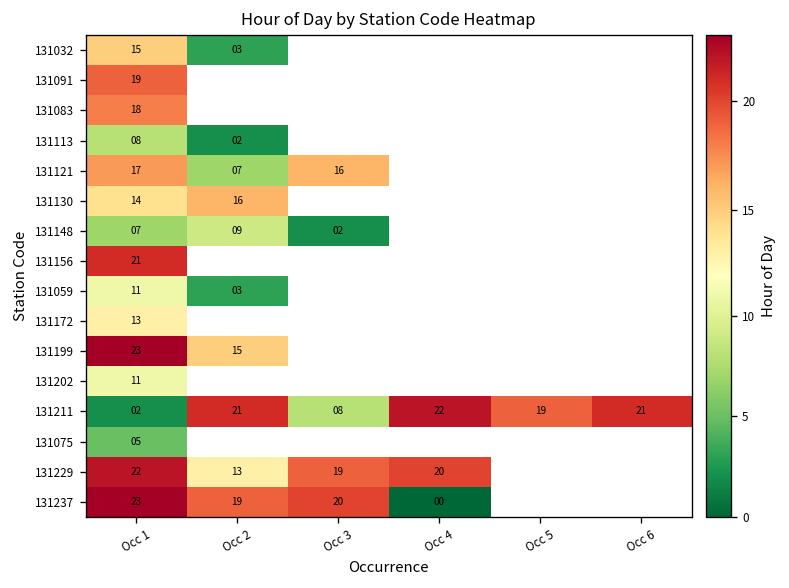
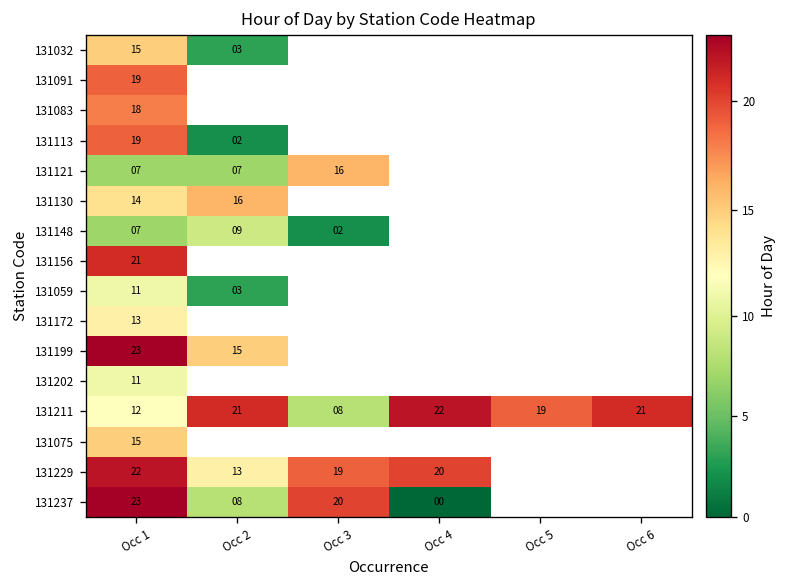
  {
    "131032": {
      "Occ 1": "15",
      "Occ 2": "03"
    },
    "131091": {
      "Occ 1": "19"
    },
    "131083": {
      "Occ 1": "18"
    },
    "131113": {
-     "Occ 1": "08",
+     "Occ 1": "19",
      "Occ 2": "02"
    },
    "131121": {
-     "Occ 1": "17",
+     "Occ 1": "07",
      "Occ 2": "07",
      "Occ 3": "16"
    },
    "131130": {
      "Occ 1": "14",
      "Occ 2": "16"
    },
    "131148": {
      "Occ 1": "07",
      "Occ 2": "09",
      "Occ 3": "02"
    },
    "131156": {
      "Occ 1": "21"
    },
    "131059": {
      "Occ 1": "11",
      "Occ 2": "03"
    },
    "131172": {
      "Occ 1": "13"
    },
    "131199": {
      "Occ 1": "23",
      "Occ 2": "15"
    },
    "131202": {
      "Occ 1": "11"
    },
    "131211": {
-     "Occ 1": "02",
+     "Occ 1": "12",
      "Occ 2": "21",
      "Occ 3": "08",
      "Occ 4": "22",
      "Occ 5": "19",
      "Occ 6": "21"
    },
    "131075": {
-     "Occ 1": "05"
+     "Occ 1": "15"
    },
    "131229": {
      "Occ 1": "22",
      "Occ 2": "13",
      "Occ 3": "19",
      "Occ 4": "20"
    },
    "131237": {
      "Occ 1": "23",
-     "Occ 2": "19",
+     "Occ 2": "08",
      "Occ 3": "20",
      "Occ 4": "00"
    }
  }
